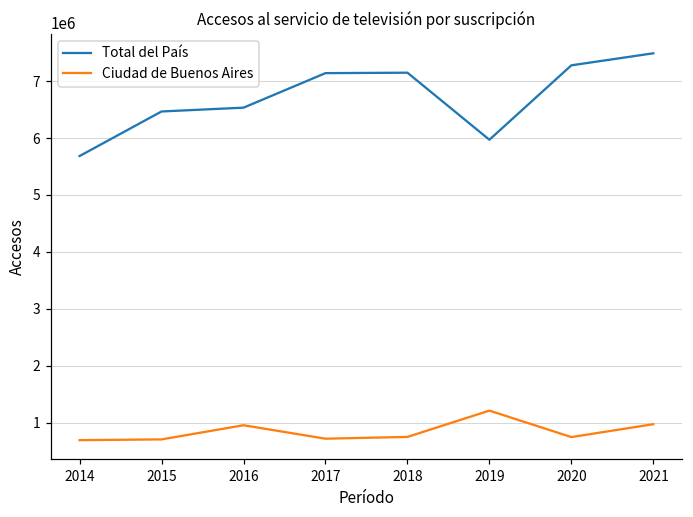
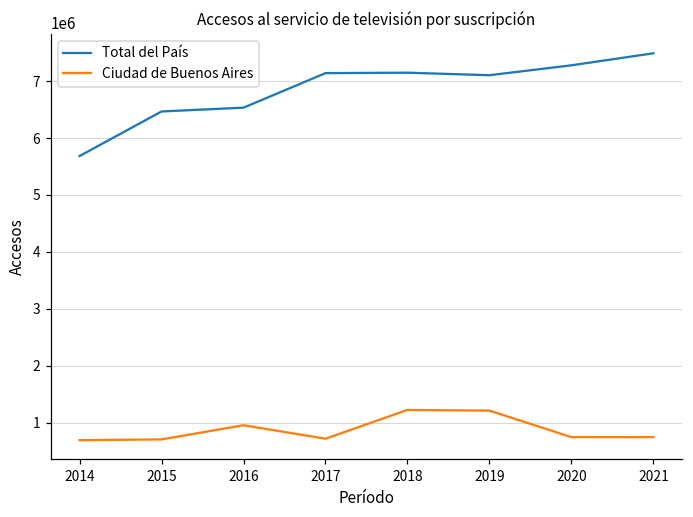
  {
    "Total del País": {
      "2014": 5700000,
      "2015": 6500000,
      "2016": 6500000,
      "2017": 7100000,
      "2018": 7100000,
-     "2019": 6000000,
+     "2019": 7100000,
      "2020": 7300000,
      "2021": 7500000
    },
    "Ciudad de Buenos Aires": {
      "2014": 700000,
      "2015": 700000,
      "2016": 1000000,
      "2017": 700000,
-     "2018": 700000,
+     "2018": 1200000,
      "2019": 1200000,
      "2020": 700000,
-     "2021": 1000000
+     "2021": 700000
    }
  }
